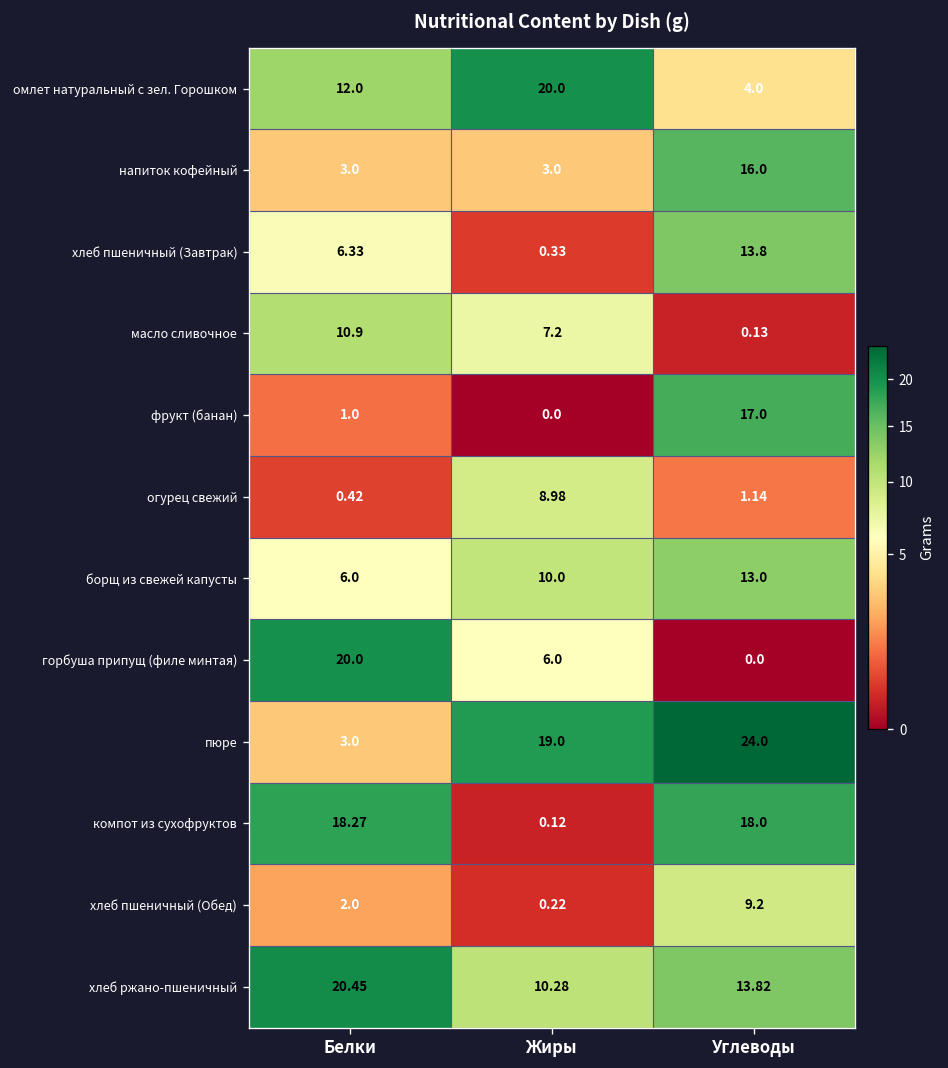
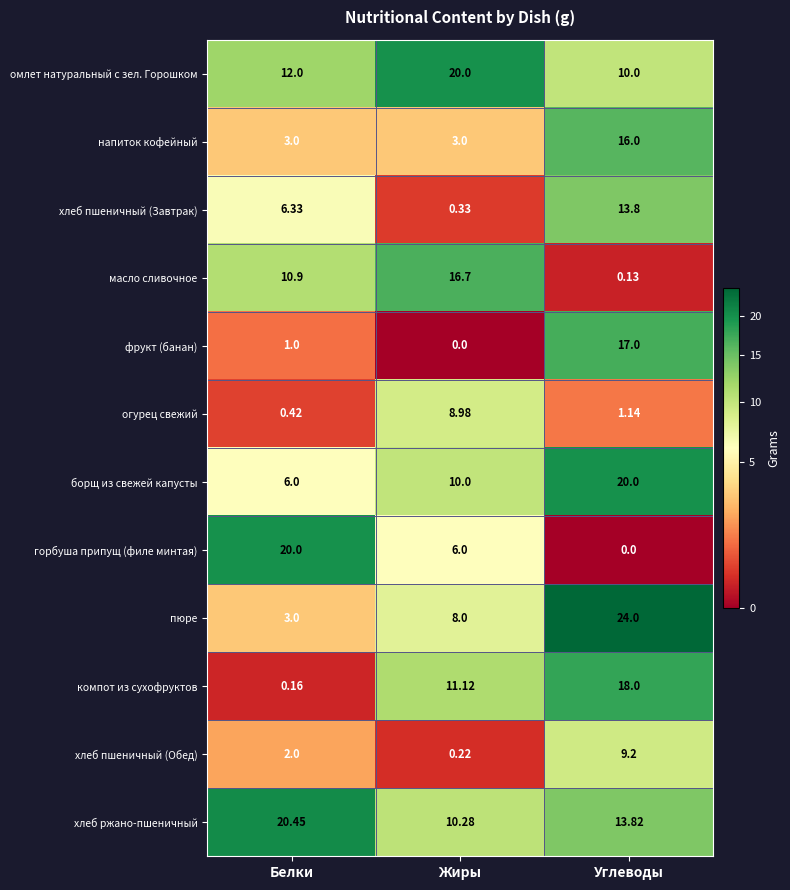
  {
    "омлет натуральный с зел. Горошком": {
      "Белки": 12.0,
      "Жиры": 20.0,
-     "Углеводы": 4.0
+     "Углеводы": 10.0
    },
    "напиток кофейный": {
      "Белки": 3.0,
      "Жиры": 3.0,
      "Углеводы": 16.0
    },
    "хлеб пшеничный (Завтрак)": {
      "Белки": 6.33,
      "Жиры": 0.33,
      "Углеводы": 13.8
    },
    "масло сливочное": {
      "Белки": 10.9,
-     "Жиры": 7.2,
+     "Жиры": 16.7,
      "Углеводы": 0.13
    },
    "фрукт (банан)": {
      "Белки": 1.0,
      "Жиры": 0.0,
      "Углеводы": 17.0
    },
    "огурец свежий": {
      "Белки": 0.42,
      "Жиры": 8.98,
      "Углеводы": 1.14
    },
    "борщ из свежей капусты": {
      "Белки": 6.0,
      "Жиры": 10.0,
-     "Углеводы": 13.0
+     "Углеводы": 20.0
    },
    "горбуша припущ (филе минтая)": {
      "Белки": 20.0,
      "Жиры": 6.0,
      "Углеводы": 0.0
    },
    "пюре": {
      "Белки": 3.0,
-     "Жиры": 19.0,
+     "Жиры": 8.0,
      "Углеводы": 24.0
    },
    "компот из сухофруктов": {
-     "Белки": 18.27,
-     "Жиры": 0.12,
+     "Белки": 0.16,
+     "Жиры": 11.12,
      "Углеводы": 18.0
    },
    "хлеб пшеничный (Обед)": {
      "Белки": 2.0,
      "Жиры": 0.22,
      "Углеводы": 9.2
    },
    "хлеб ржано-пшеничный": {
      "Белки": 20.45,
      "Жиры": 10.28,
      "Углеводы": 13.82
    }
  }
